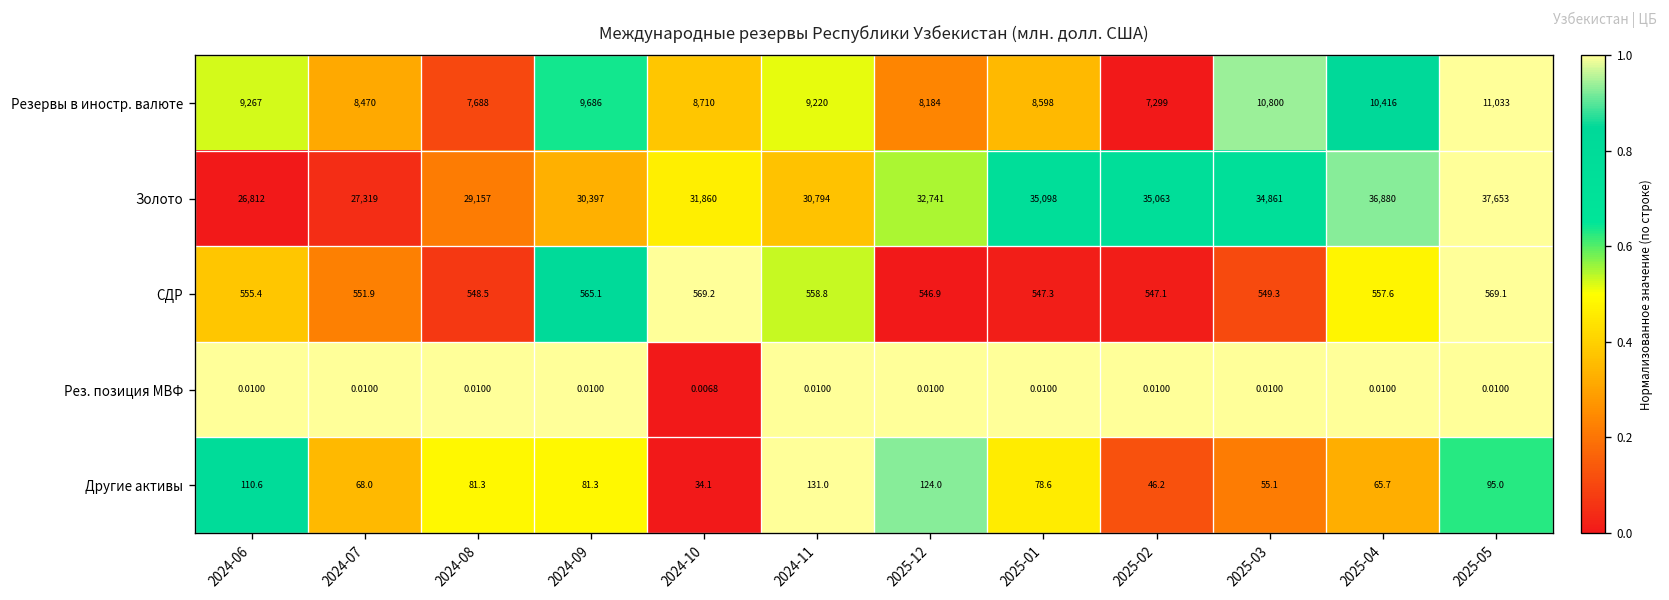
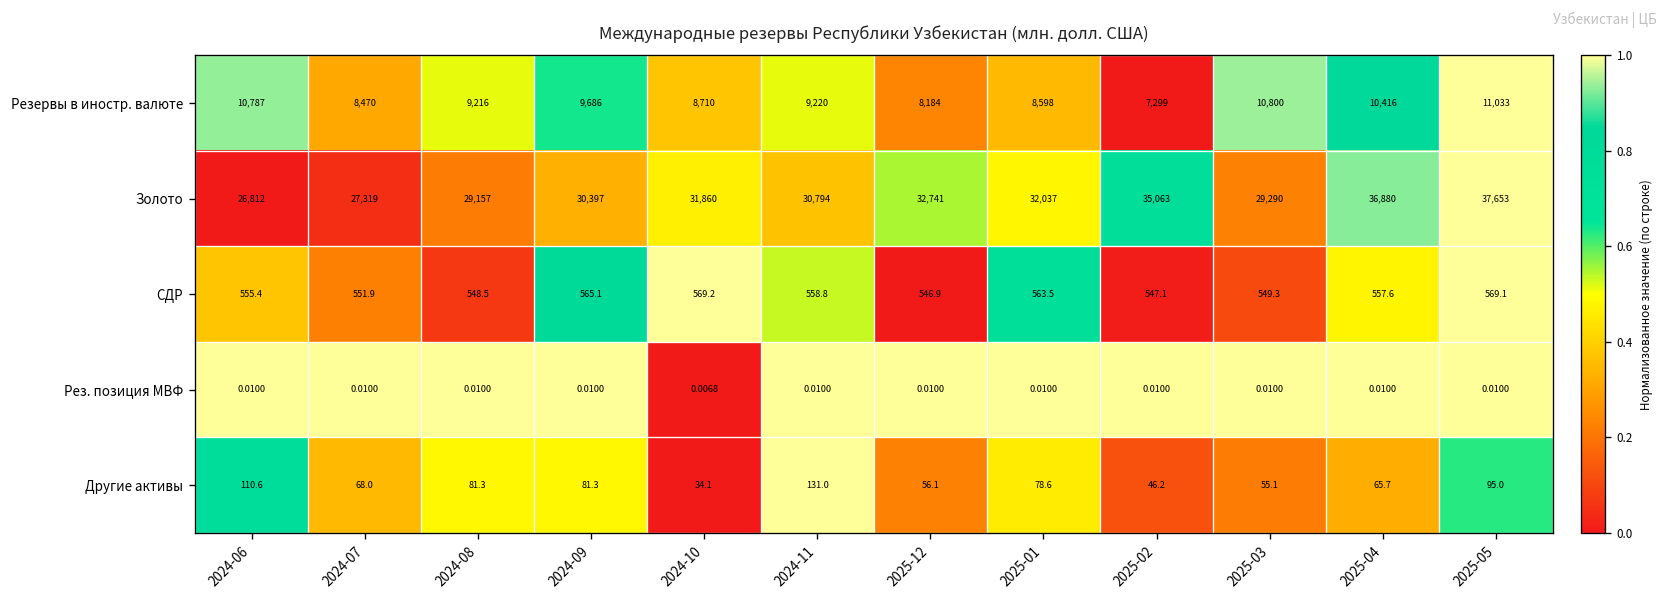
  {
    "Резервы в иностр. валюте": {
-     "2024-06": "9,267",
+     "2024-06": "10,787",
      "2024-07": "8,470",
-     "2024-08": "7,688",
+     "2024-08": "9,216",
      "2024-09": "9,686",
      "2024-10": "8,710",
      "2024-11": "9,220",
      "2025-12": "8,184",
      "2025-01": "8,598",
      "2025-02": "7,299",
      "2025-03": "10,800",
      "2025-04": "10,416",
      "2025-05": "11,033"
    },
    "Золото": {
      "2024-06": "26,812",
      "2024-07": "27,319",
      "2024-08": "29,157",
      "2024-09": "30,397",
      "2024-10": "31,860",
      "2024-11": "30,794",
      "2025-12": "32,741",
-     "2025-01": "35,098",
+     "2025-01": "32,037",
      "2025-02": "35,063",
-     "2025-03": "34,861",
+     "2025-03": "29,290",
      "2025-04": "36,880",
      "2025-05": "37,653"
    },
    "СДР": {
      "2024-06": "555.4",
      "2024-07": "551.9",
      "2024-08": "548.5",
      "2024-09": "565.1",
      "2024-10": "569.2",
      "2024-11": "558.8",
      "2025-12": "546.9",
-     "2025-01": "547.3",
+     "2025-01": "563.5",
      "2025-02": "547.1",
      "2025-03": "549.3",
      "2025-04": "557.6",
      "2025-05": "569.1"
    },
    "Рез. позиция МВФ": {
      "2024-06": "0.0100",
      "2024-07": "0.0100",
      "2024-08": "0.0100",
      "2024-09": "0.0100",
      "2024-10": "0.0068",
      "2024-11": "0.0100",
      "2025-12": "0.0100",
      "2025-01": "0.0100",
      "2025-02": "0.0100",
      "2025-03": "0.0100",
      "2025-04": "0.0100",
      "2025-05": "0.0100"
    },
    "Другие активы": {
      "2024-06": "110.6",
      "2024-07": "68.0",
      "2024-08": "81.3",
      "2024-09": "81.3",
      "2024-10": "34.1",
      "2024-11": "131.0",
-     "2025-12": "124.0",
+     "2025-12": "56.1",
      "2025-01": "78.6",
      "2025-02": "46.2",
      "2025-03": "55.1",
      "2025-04": "65.7",
      "2025-05": "95.0"
    }
  }
